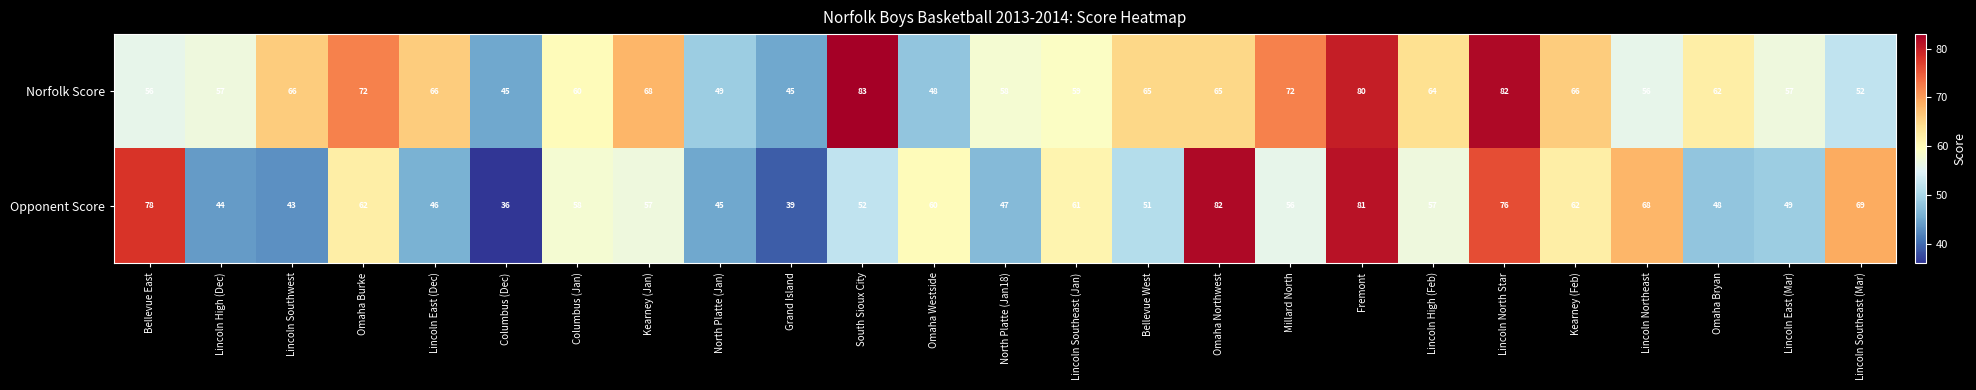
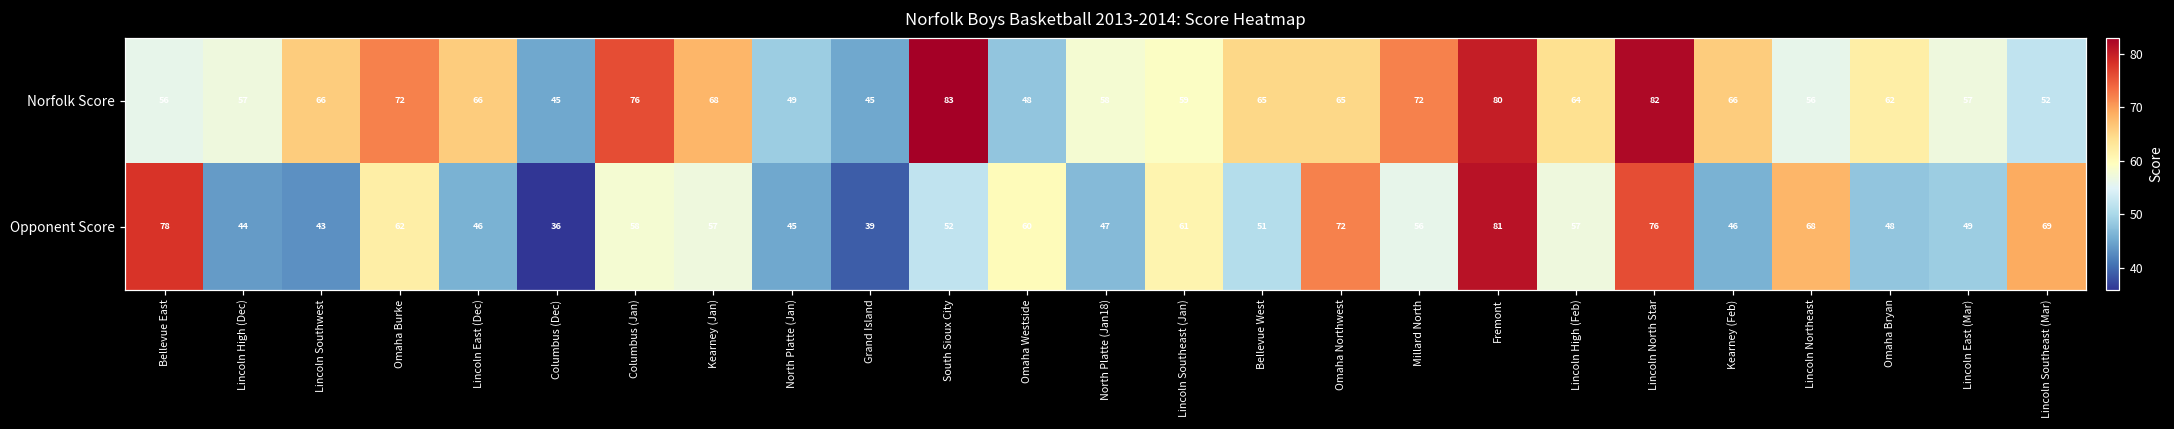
  {
    "Norfolk Score": {
      "Lincoln Southwest": 66,
      "Omaha Burke": 72,
      "Lincoln East (Dec)": 66,
      "Columbus (Dec)": 45,
-     "Columbus (Jan)": 60,
+     "Columbus (Jan)": 76,
      "Kearney (Jan)": 68,
      "North Platte (Jan)": 49,
      "Grand Island": 45,
      "South Sioux City": 83,
      "Omaha Westside": 48,
      "Lincoln Southeast (Jan)": 59,
      "Bellevue West": 65,
      "Omaha Northwest": 65,
      "Millard North": 72,
      "Fremont": 80,
      "Lincoln High (Feb)": 64,
      "Lincoln North Star": 82,
      "Kearney (Feb)": 66,
      "Omaha Bryan": 62,
      "Lincoln Southeast (Mar)": 52
    },
    "Opponent Score": {
      "Bellevue East": 78,
      "Lincoln High (Dec)": 44,
      "Lincoln Southwest": 43,
      "Omaha Burke": 62,
      "Lincoln East (Dec)": 46,
      "Columbus (Dec)": 36,
      "North Platte (Jan)": 45,
      "Grand Island": 39,
      "South Sioux City": 52,
      "Omaha Westside": 60,
      "North Platte (Jan18)": 47,
      "Lincoln Southeast (Jan)": 61,
      "Bellevue West": 51,
-     "Omaha Northwest": 82,
+     "Omaha Northwest": 72,
      "Fremont": 81,
      "Lincoln North Star": 76,
-     "Kearney (Feb)": 62,
+     "Kearney (Feb)": 46,
      "Lincoln Northeast": 68,
      "Omaha Bryan": 48,
      "Lincoln East (Mar)": 49,
      "Lincoln Southeast (Mar)": 69
    }
  }
